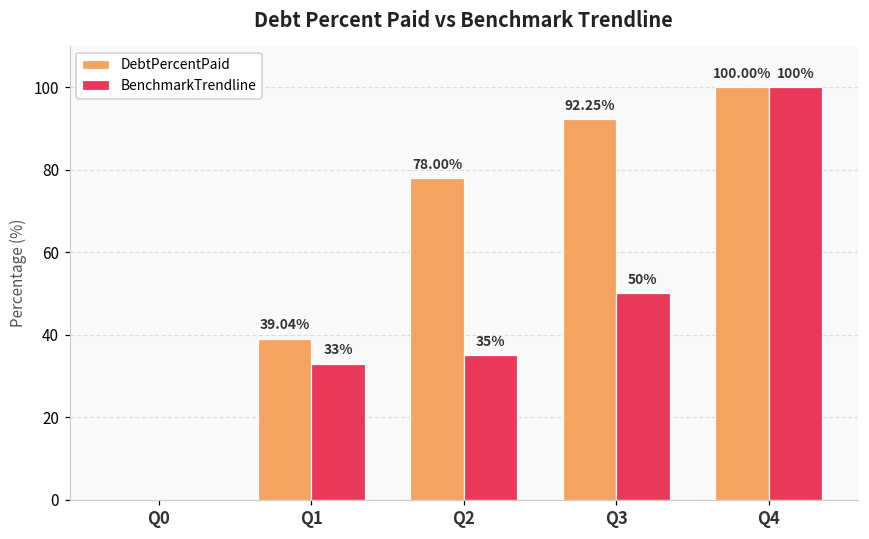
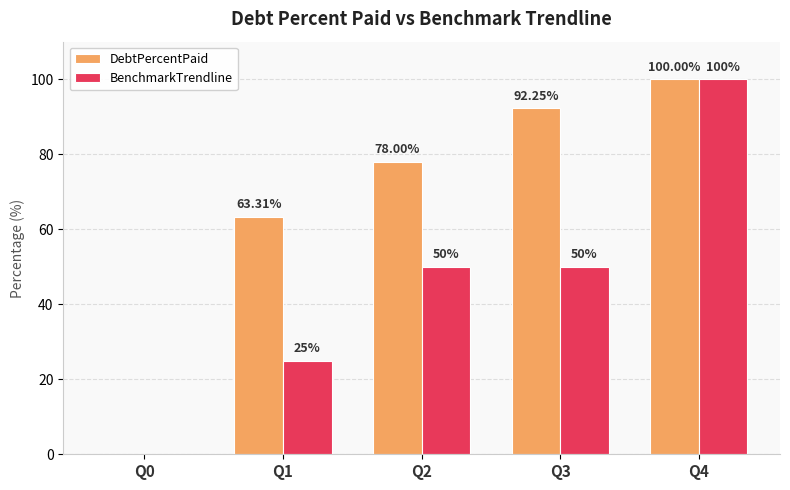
  {
    "DebtPercentPaid": {
-     "Q1": "39.04%",
+     "Q1": "63.31%",
      "Q2": "78.00%",
      "Q3": "92.25%",
      "Q4": "100.00%"
    },
    "BenchmarkTrendline": {
-     "Q1": "33%",
-     "Q2": "35%",
+     "Q1": "25%",
+     "Q2": "50%",
      "Q3": "50%",
      "Q4": "100%"
    }
  }
